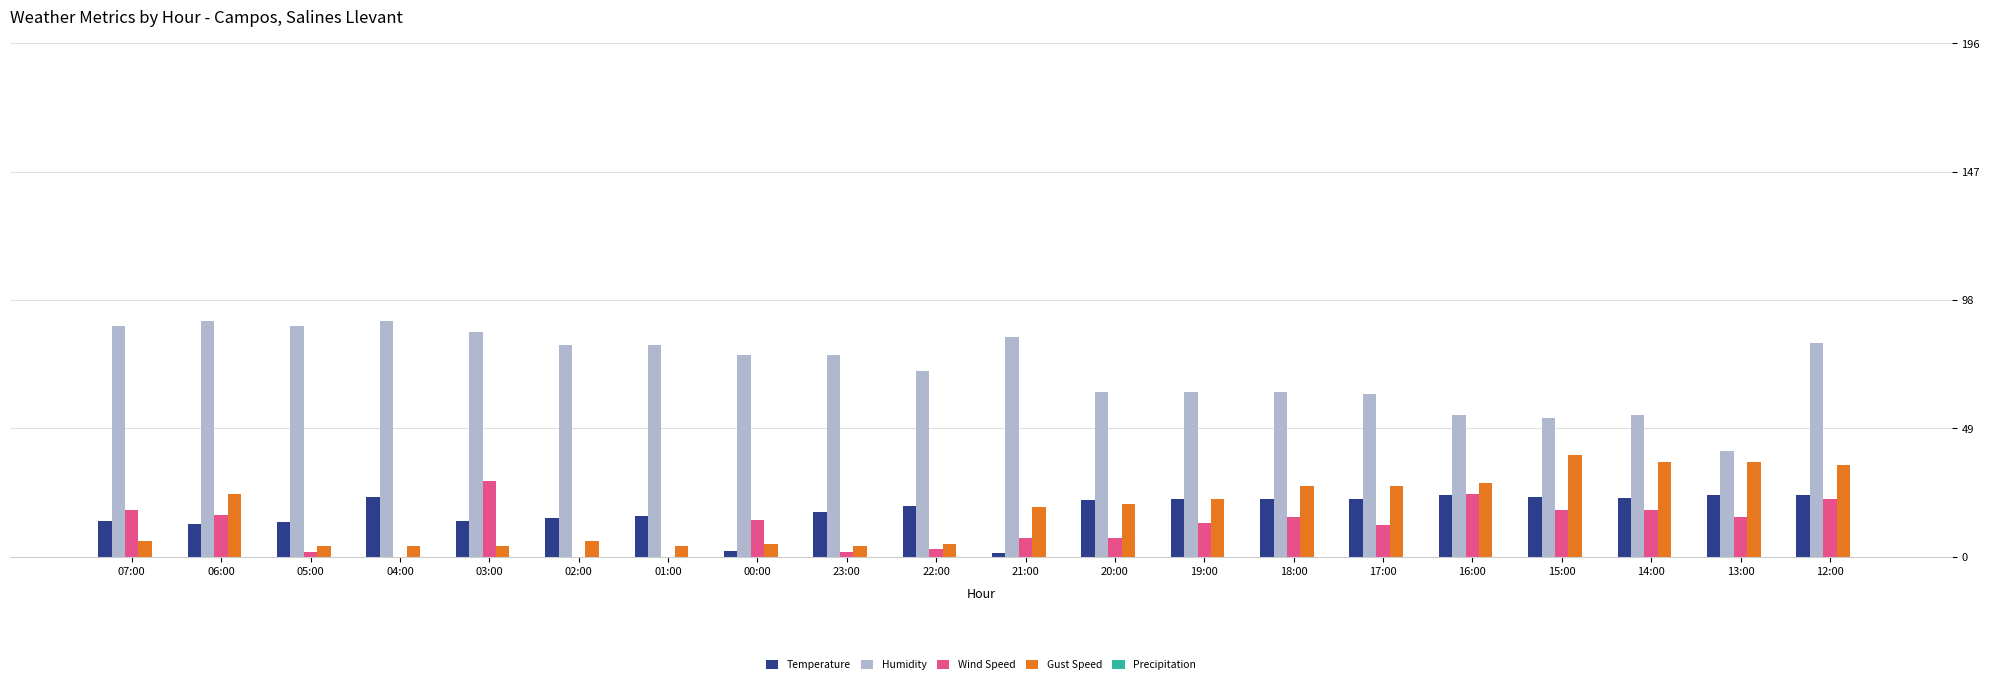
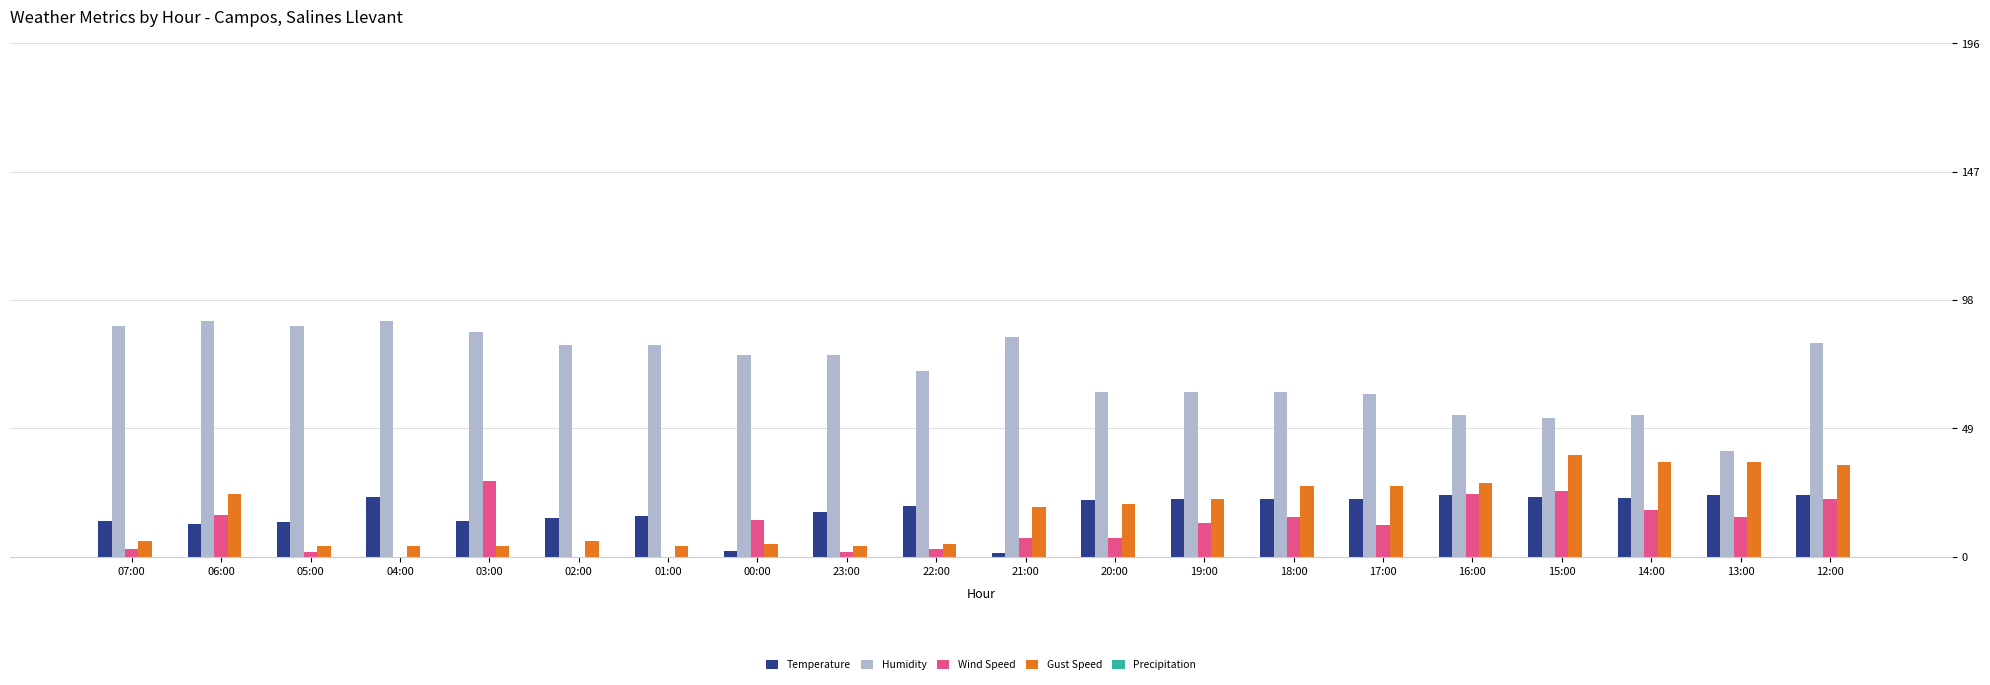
  {
    "Temperature": {
      "07:00": 14,
      "06:00": 13,
      "05:00": 13,
      "04:00": 23,
      "03:00": 14,
      "02:00": 15,
      "01:00": 16,
      "00:00": 2,
      "23:00": 17,
      "22:00": 19,
      "21:00": 2,
      "20:00": 22,
      "19:00": 22,
      "18:00": 22,
      "17:00": 22,
      "16:00": 23,
      "15:00": 23,
      "14:00": 23,
      "13:00": 24,
      "12:00": 24
    },
    "Humidity": {
      "07:00": 88,
      "06:00": 90,
      "05:00": 88,
      "04:00": 90,
      "03:00": 86,
      "02:00": 81,
      "01:00": 81,
      "00:00": 77,
      "23:00": 77,
      "22:00": 71,
      "21:00": 84,
      "20:00": 63,
      "19:00": 63,
      "18:00": 63,
      "17:00": 62,
      "16:00": 54,
      "15:00": 53,
      "14:00": 54,
      "13:00": 40,
      "12:00": 82
    },
    "Wind Speed": {
-     "07:00": 18,
+     "07:00": 3,
      "06:00": 16,
      "05:00": 2,
      "04:00": 0,
      "03:00": 29,
      "02:00": 0,
      "01:00": 0,
      "00:00": 14,
      "23:00": 2,
      "22:00": 3,
      "21:00": 7,
      "20:00": 7,
      "19:00": 13,
      "18:00": 15,
      "17:00": 12,
      "16:00": 24,
-     "15:00": 18,
+     "15:00": 25,
      "14:00": 18,
      "13:00": 15,
      "12:00": 22
    },
    "Gust Speed": {
      "07:00": 6,
      "06:00": 24,
      "05:00": 4,
      "04:00": 4,
      "03:00": 4,
      "02:00": 6,
      "01:00": 4,
      "00:00": 5,
      "23:00": 4,
      "22:00": 5,
      "21:00": 19,
      "20:00": 20,
      "19:00": 22,
      "18:00": 27,
      "17:00": 27,
      "16:00": 28,
      "15:00": 39,
      "14:00": 36,
      "13:00": 36,
      "12:00": 35
    },
    "Precipitation": {
      "07:00": 0,
      "06:00": 0,
      "05:00": 0,
      "04:00": 0,
      "03:00": 0,
      "02:00": 0,
      "01:00": 0,
      "00:00": 0,
      "23:00": 0,
      "22:00": 0,
      "21:00": 0,
      "20:00": 0,
      "19:00": 0,
      "18:00": 0,
      "17:00": 0,
      "16:00": 0,
      "15:00": 0,
      "14:00": 0,
      "13:00": 0,
      "12:00": 0
    }
  }
